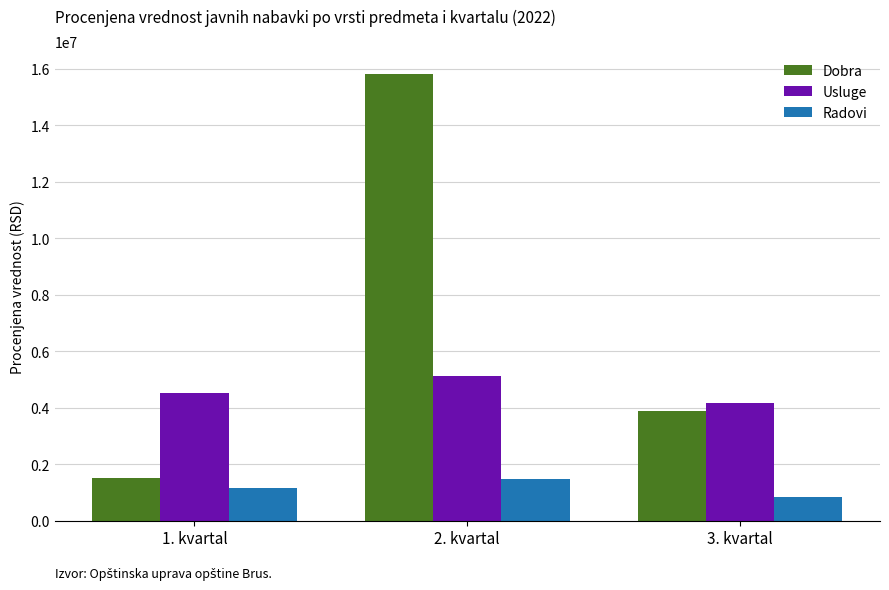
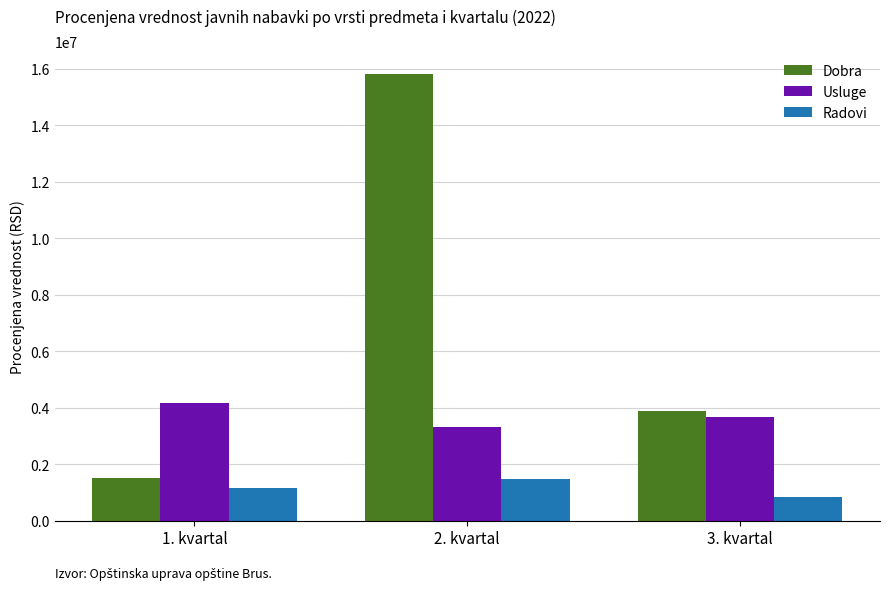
  {
    "Dobra": {
      "1. kvartal": 1500000,
      "2. kvartal": 15800000,
      "3. kvartal": 3900000
    },
    "Usluge": {
-     "1. kvartal": 4500000,
-     "2. kvartal": 5100000,
-     "3. kvartal": 4200000
+     "1. kvartal": 4200000,
+     "2. kvartal": 3300000,
+     "3. kvartal": 3700000
    },
    "Radovi": {
      "1. kvartal": 1200000,
      "2. kvartal": 1500000,
      "3. kvartal": 800000
    }
  }
